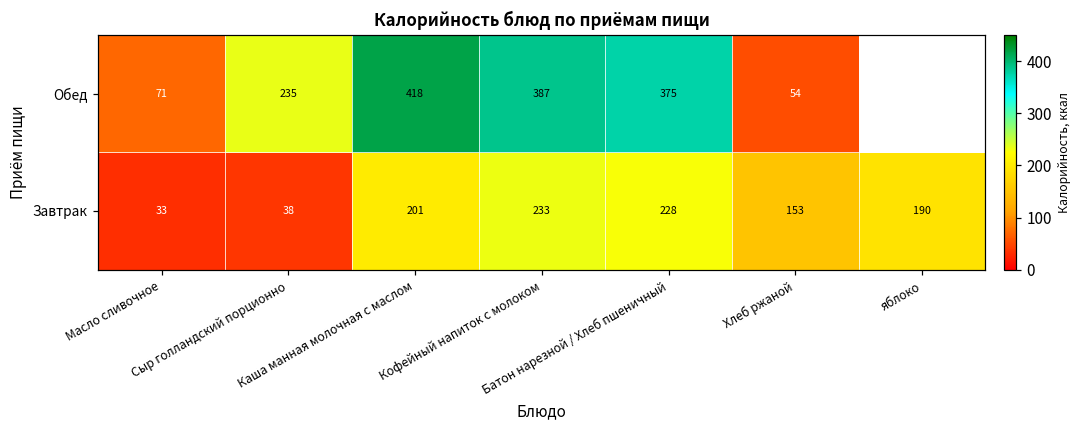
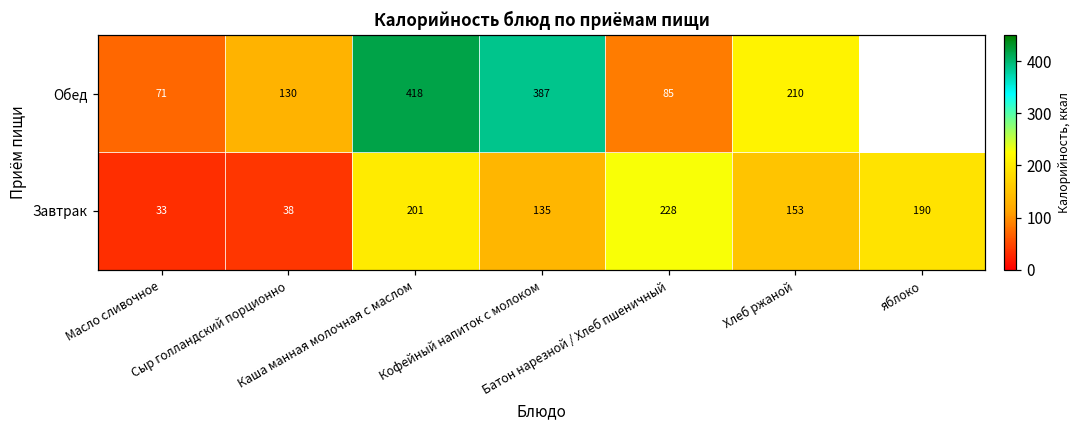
  {
    "Обед": {
      "Масло сливочное": 71,
-     "Сыр голландский порционно": 235,
+     "Сыр голландский порционно": 130,
      "Каша манная молочная с маслом": 418,
      "Кофейный напиток с молоком": 387,
-     "Батон нарезной / Хлеб пшеничный": 375,
-     "Хлеб ржаной": 54
+     "Батон нарезной / Хлеб пшеничный": 85,
+     "Хлеб ржаной": 210
    },
    "Завтрак": {
      "Масло сливочное": 33,
      "Сыр голландский порционно": 38,
      "Каша манная молочная с маслом": 201,
-     "Кофейный напиток с молоком": 233,
+     "Кофейный напиток с молоком": 135,
      "Батон нарезной / Хлеб пшеничный": 228,
      "Хлеб ржаной": 153,
      "яблоко": 190
    }
  }
